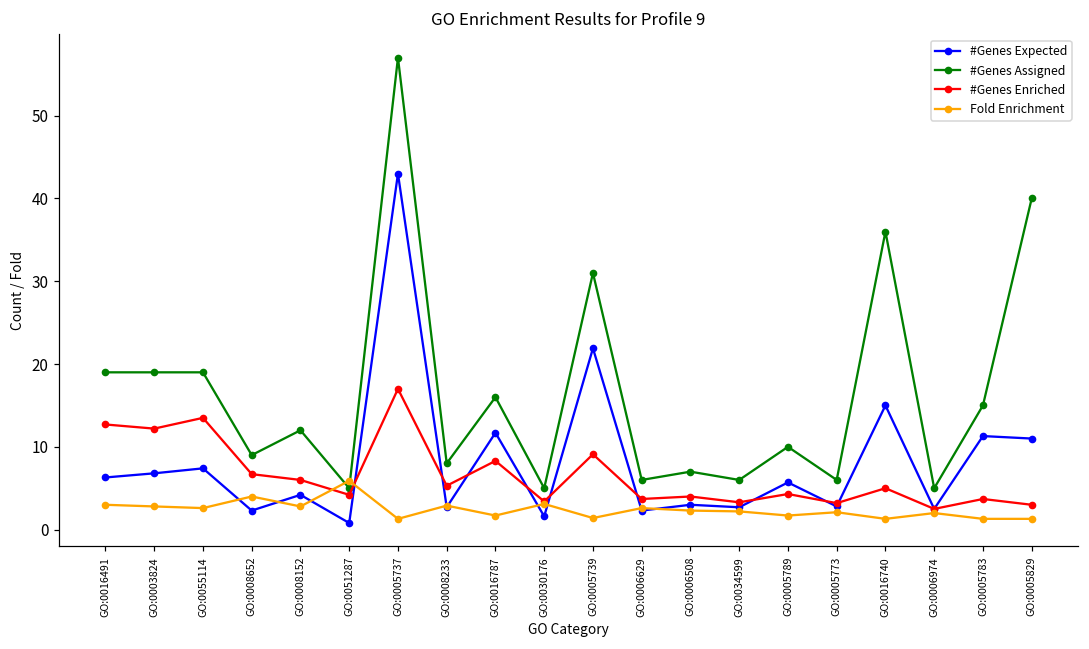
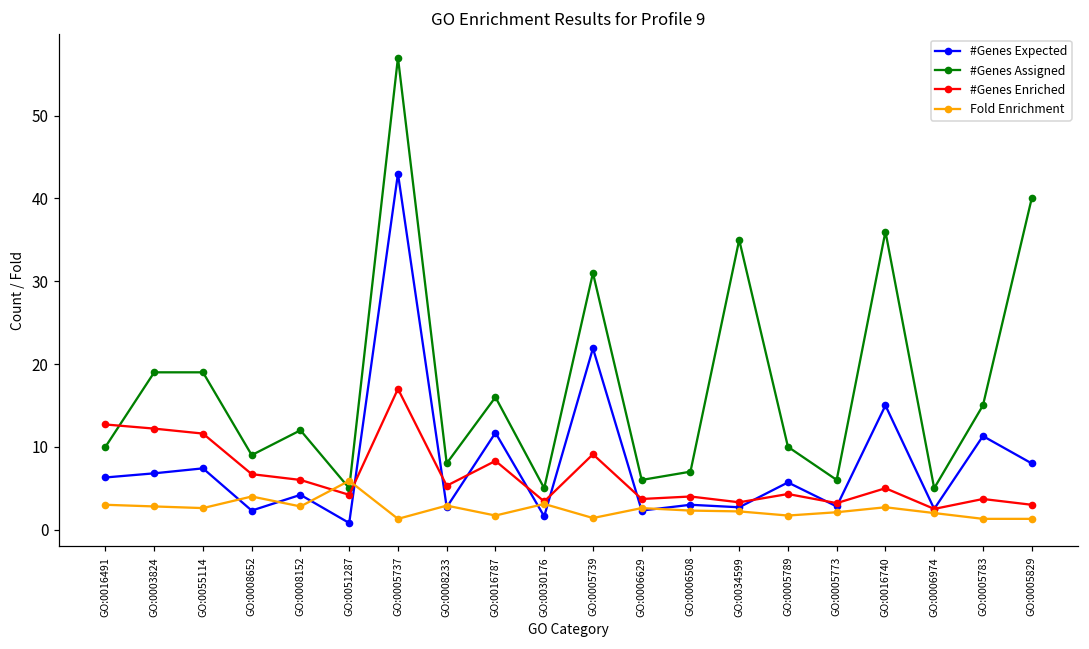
  {
    "#Genes Expected": {
      "GO:0016491": 6,
      "GO:0003824": 7,
      "GO:0055114": 7,
      "GO:0008652": 2,
      "GO:0008152": 4,
      "GO:0051287": 1,
      "GO:0005737": 43,
      "GO:0016787": 12,
      "GO:0030176": 2,
      "GO:0005739": 22,
      "GO:0006508": 3,
      "GO:0034599": 3,
      "GO:0005789": 6,
      "GO:0005773": 3,
      "GO:0016740": 15,
      "GO:0005783": 11,
-     "GO:0005829": 11
+     "GO:0005829": 8
    },
    "#Genes Assigned": {
-     "GO:0016491": 19,
+     "GO:0016491": 10,
      "GO:0003824": 19,
      "GO:0055114": 19,
      "GO:0008652": 9,
      "GO:0008152": 12,
      "GO:0051287": 5,
      "GO:0005737": 57,
      "GO:0008233": 8,
      "GO:0016787": 16,
      "GO:0030176": 5,
      "GO:0005739": 31,
      "GO:0006629": 6,
      "GO:0006508": 7,
-     "GO:0034599": 6,
+     "GO:0034599": 35,
      "GO:0005789": 10,
      "GO:0005773": 6,
      "GO:0016740": 36,
      "GO:0006974": 5,
      "GO:0005783": 15,
      "GO:0005829": 40
    },
    "#Genes Enriched": {
      "GO:0016491": 13,
      "GO:0003824": 12,
-     "GO:0055114": 14,
+     "GO:0055114": 12,
      "GO:0008652": 7,
      "GO:0008152": 6,
      "GO:0051287": 4,
      "GO:0005737": 17,
      "GO:0008233": 5,
      "GO:0016787": 8,
      "GO:0005739": 9,
      "GO:0006629": 4,
      "GO:0006508": 4,
      "GO:0034599": 3,
      "GO:0005789": 4,
      "GO:0005773": 3,
      "GO:0016740": 5,
      "GO:0005783": 4,
      "GO:0005829": 3
    },
    "Fold Enrichment": {
      "GO:0016491": 3,
      "GO:0003824": 3,
      "GO:0055114": 3,
      "GO:0008652": 4,
      "GO:0008152": 3,
      "GO:0051287": 6,
      "GO:0005737": 1,
      "GO:0016787": 2,
      "GO:0005739": 1,
      "GO:0006508": 2,
      "GO:0034599": 2,
      "GO:0005789": 2,
      "GO:0005773": 2,
-     "GO:0016740": 1,
+     "GO:0016740": 3,
      "GO:0006974": 2,
      "GO:0005783": 1,
      "GO:0005829": 1
    }
  }
